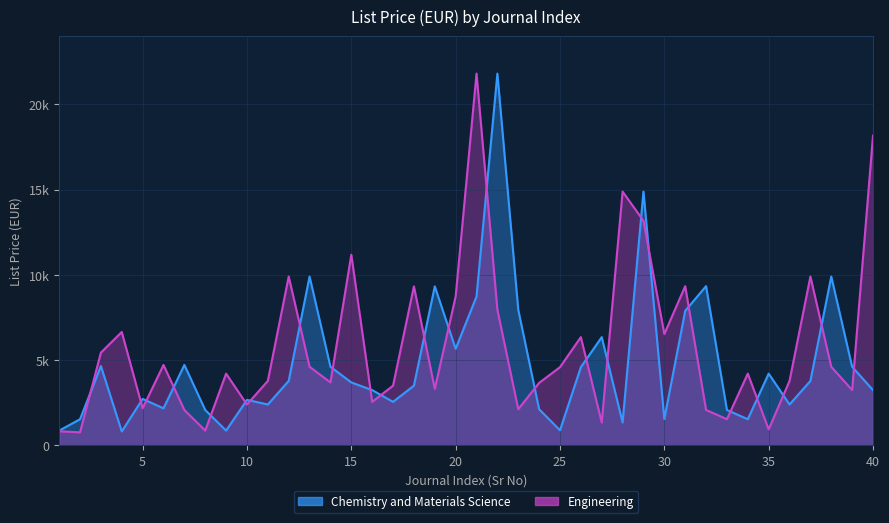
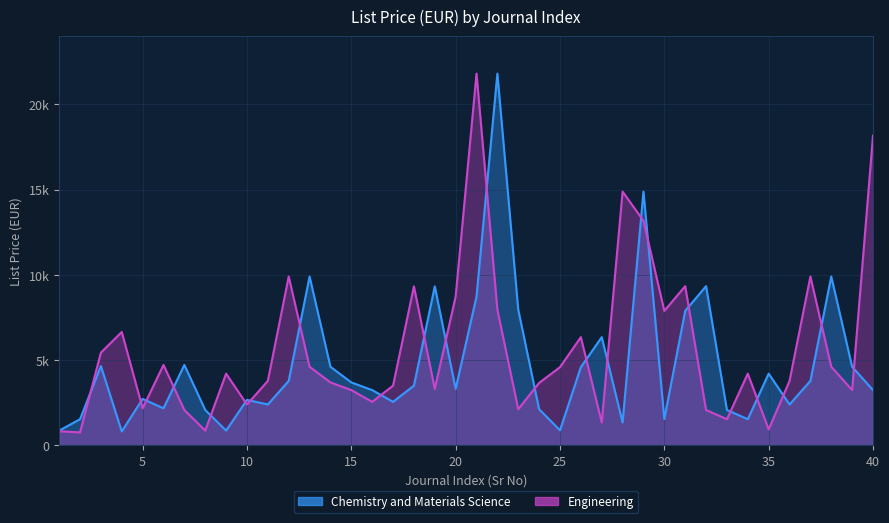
  {
    "Chemistry and Materials Science": {
      "5": 2700,
      "10": 2700,
      "15": 3700,
-     "20": 5700,
+     "20": 3300,
      "25": 900,
      "30": 1500,
      "35": 4200,
      "40": 3200
    },
    "Engineering": {
      "5": 2200,
      "10": 2400,
-     "15": 11200,
+     "15": 3200,
      "20": 8700,
      "25": 4600,
-     "30": 6500,
+     "30": 7900,
      "35": 900,
      "40": 18200
    }
  }
